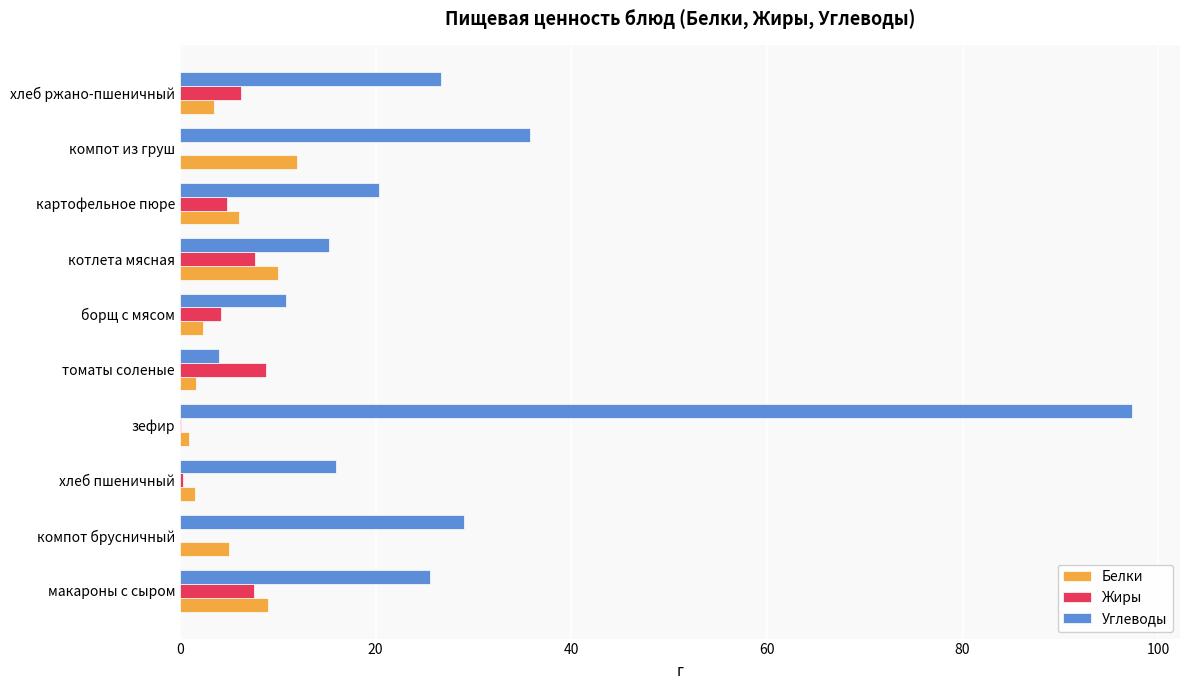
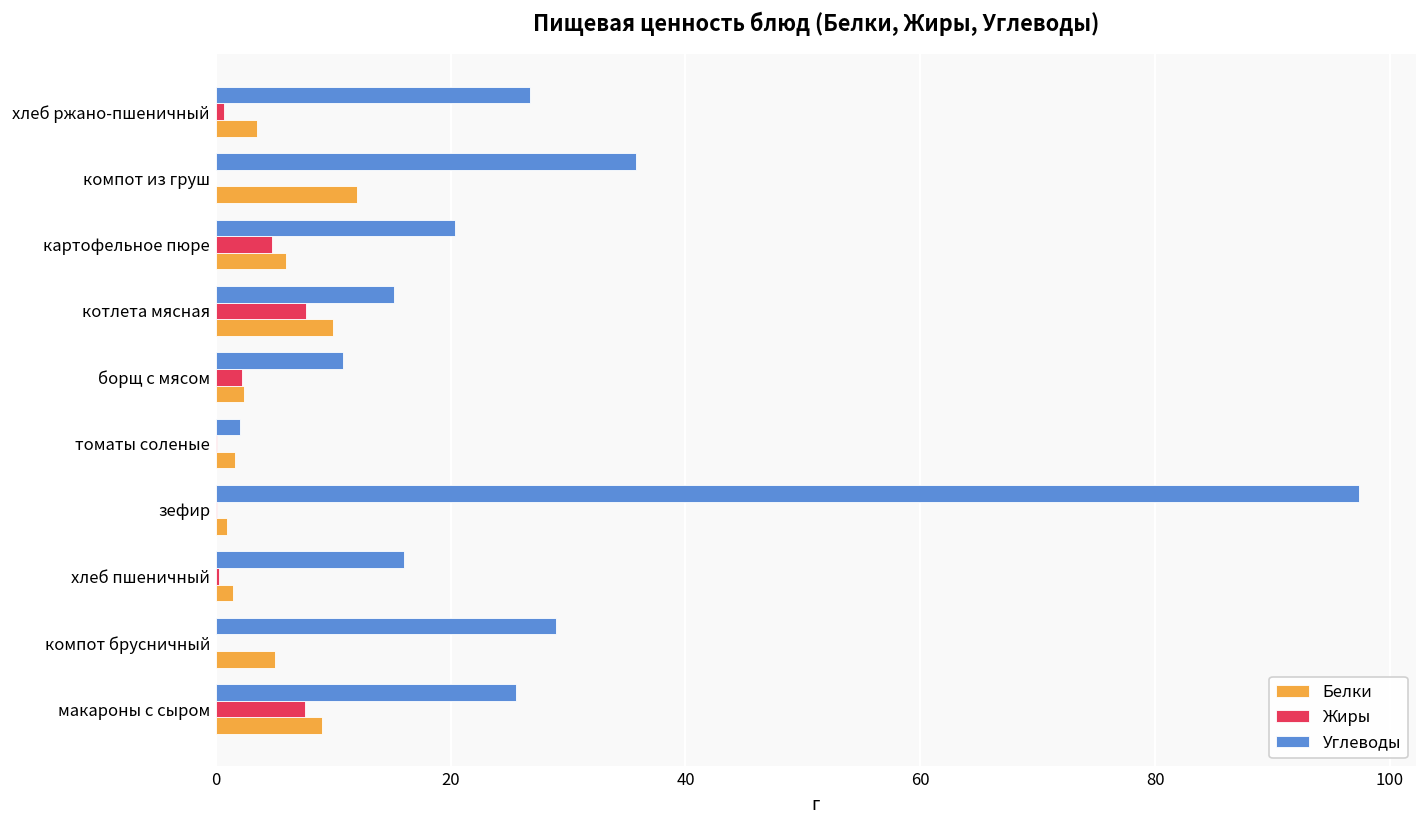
  {
    "Белки": {
      "хлеб ржано-пшеничный": 4,
      "компот из груш": 12,
      "картофельное пюре": 6,
      "котлета мясная": 10,
      "борщ с мясом": 2,
      "томаты соленые": 2,
      "зефир": 1,
      "хлеб пшеничный": 2,
      "компот брусничный": 5,
      "макароны с сыром": 9
    },
    "Жиры": {
-     "хлеб ржано-пшеничный": 6,
+     "хлеб ржано-пшеничный": 1,
      "компот из груш": 0,
      "картофельное пюре": 5,
      "котлета мясная": 8,
-     "борщ с мясом": 4,
-     "томаты соленые": 9,
+     "борщ с мясом": 2,
+     "томаты соленые": 0,
      "хлеб пшеничный": 0,
      "компот брусничный": 0,
      "макароны с сыром": 8
    },
    "Углеводы": {
      "хлеб ржано-пшеничный": 27,
      "компот из груш": 36,
      "картофельное пюре": 20,
      "котлета мясная": 15,
      "борщ с мясом": 11,
-     "томаты соленые": 4,
+     "томаты соленые": 2,
      "зефир": 97,
      "хлеб пшеничный": 16,
      "компот брусничный": 29,
      "макароны с сыром": 26
    }
  }
